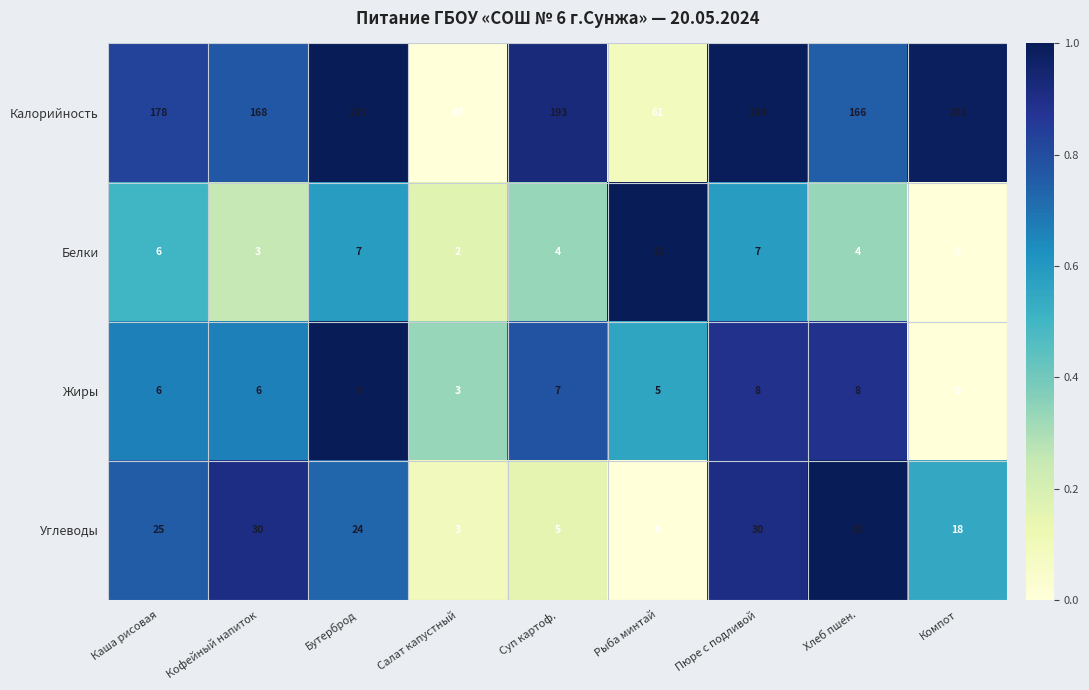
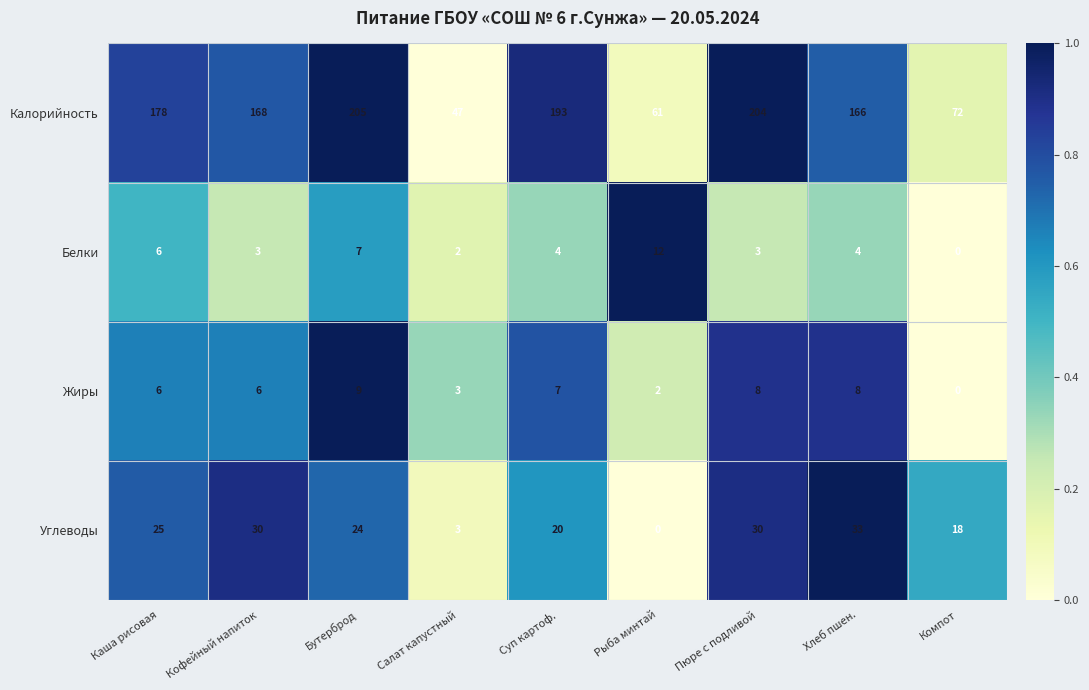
  {
    "Калорийность": {
      "Каша рисовая": 178,
      "Кофейный напиток": 168,
      "Суп картоф.": 193,
      "Рыба минтай": 61,
      "Хлеб пшен.": 166,
-     "Компот": 202
+     "Компот": 72
    },
    "Белки": {
      "Каша рисовая": 6,
      "Кофейный напиток": 3,
      "Бутерброд": 7,
      "Салат капустный": 2,
      "Суп картоф.": 4,
-     "Пюре с подливой": 7,
+     "Пюре с подливой": 3,
      "Хлеб пшен.": 4
    },
    "Жиры": {
      "Каша рисовая": 6,
      "Кофейный напиток": 6,
      "Салат капустный": 3,
      "Суп картоф.": 7,
-     "Рыба минтай": 5,
+     "Рыба минтай": 2,
      "Пюре с подливой": 8,
      "Хлеб пшен.": 8
    },
    "Углеводы": {
      "Каша рисовая": 25,
      "Кофейный напиток": 30,
      "Бутерброд": 24,
      "Салат капустный": 3,
-     "Суп картоф.": 5,
+     "Суп картоф.": 20,
      "Пюре с подливой": 30,
      "Компот": 18
    }
  }
